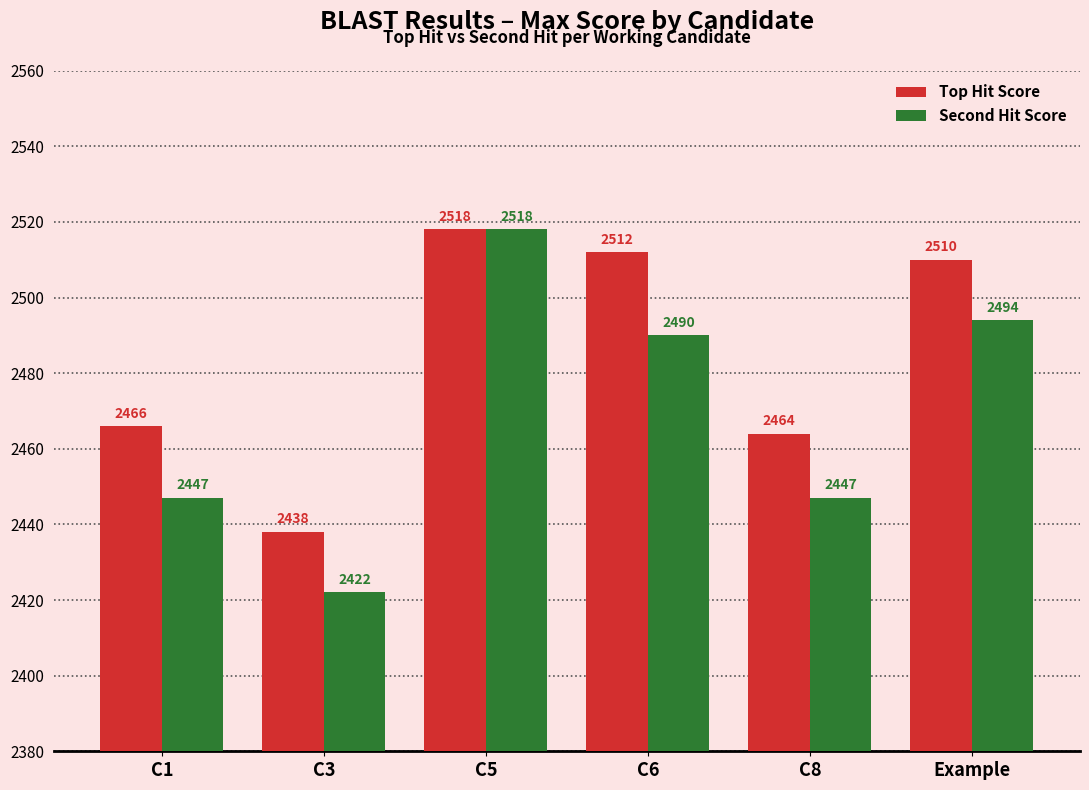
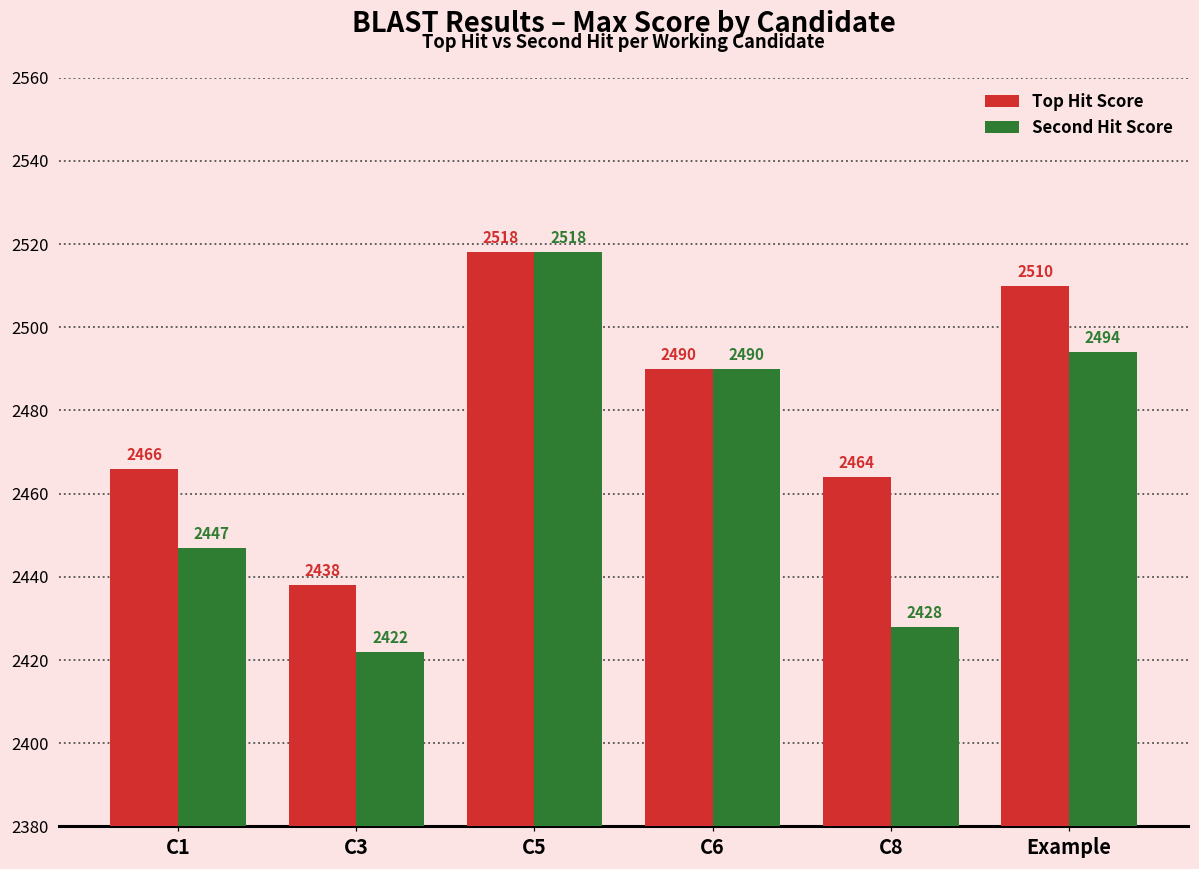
  {
    "Top Hit Score": {
      "C1": 2466,
      "C3": 2438,
      "C5": 2518,
-     "C6": 2512,
+     "C6": 2490,
      "C8": 2464,
      "Example": 2510
    },
    "Second Hit Score": {
      "C1": 2447,
      "C3": 2422,
      "C5": 2518,
      "C6": 2490,
-     "C8": 2447,
+     "C8": 2428,
      "Example": 2494
    }
  }
